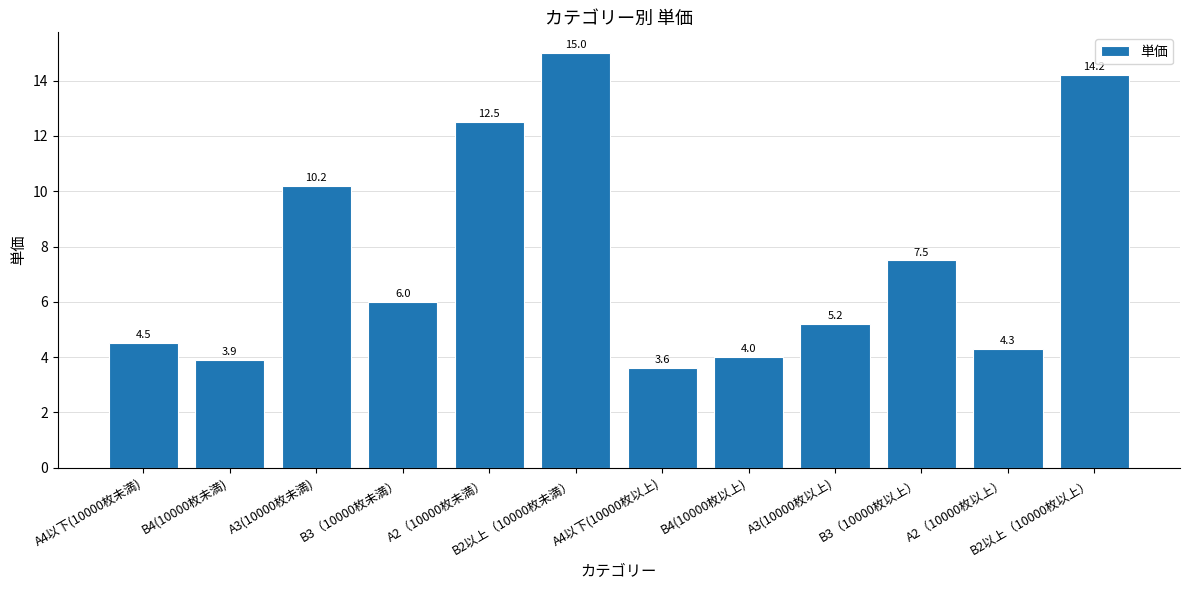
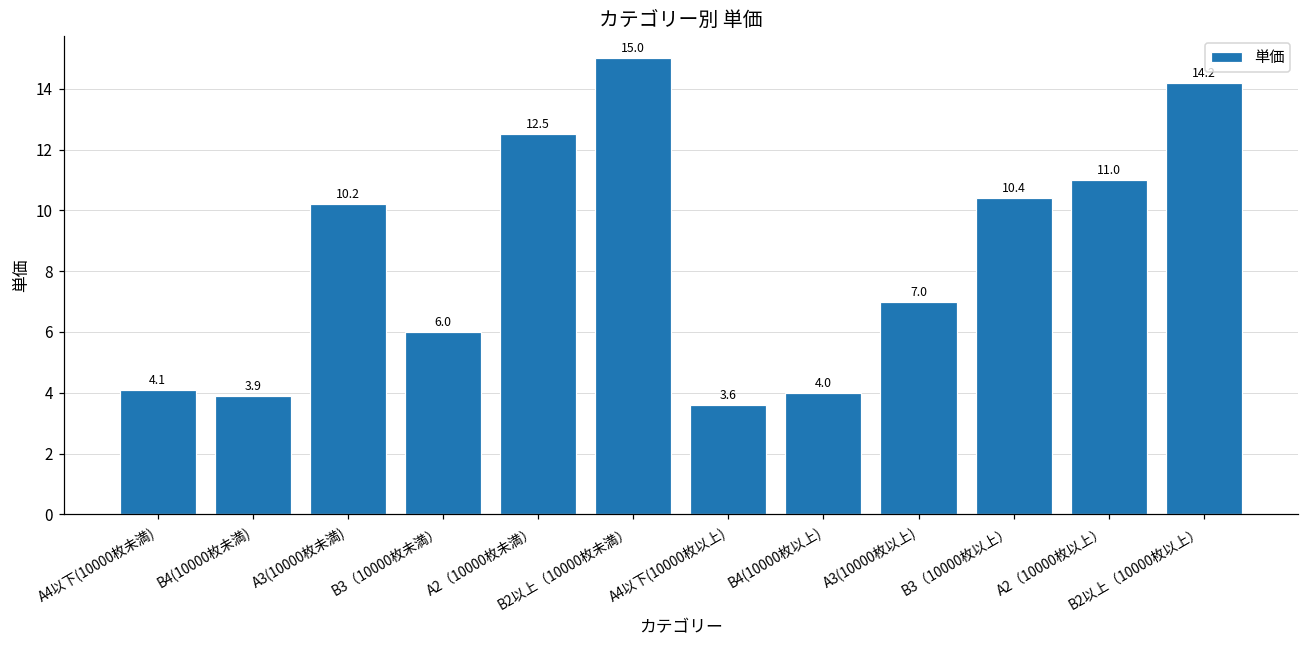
  {
-   "A4以下(10000枚未満)": 4.5,
+   "A4以下(10000枚未満)": 4.1,
    "B4(10000枚未満)": 3.9,
    "A3(10000枚未満)": 10.2,
    "B3（10000枚未満）": 6.0,
    "A2（10000枚未満）": 12.5,
    "B2以上（10000枚未満）": 15.0,
    "A4以下(10000枚以上)": 3.6,
    "B4(10000枚以上)": 4.0,
-   "A3(10000枚以上)": 5.2,
-   "B3（10000枚以上）": 7.5,
-   "A2（10000枚以上）": 4.3
+   "A3(10000枚以上)": 7.0,
+   "B3（10000枚以上）": 10.4,
+   "A2（10000枚以上）": 11.0
  }
